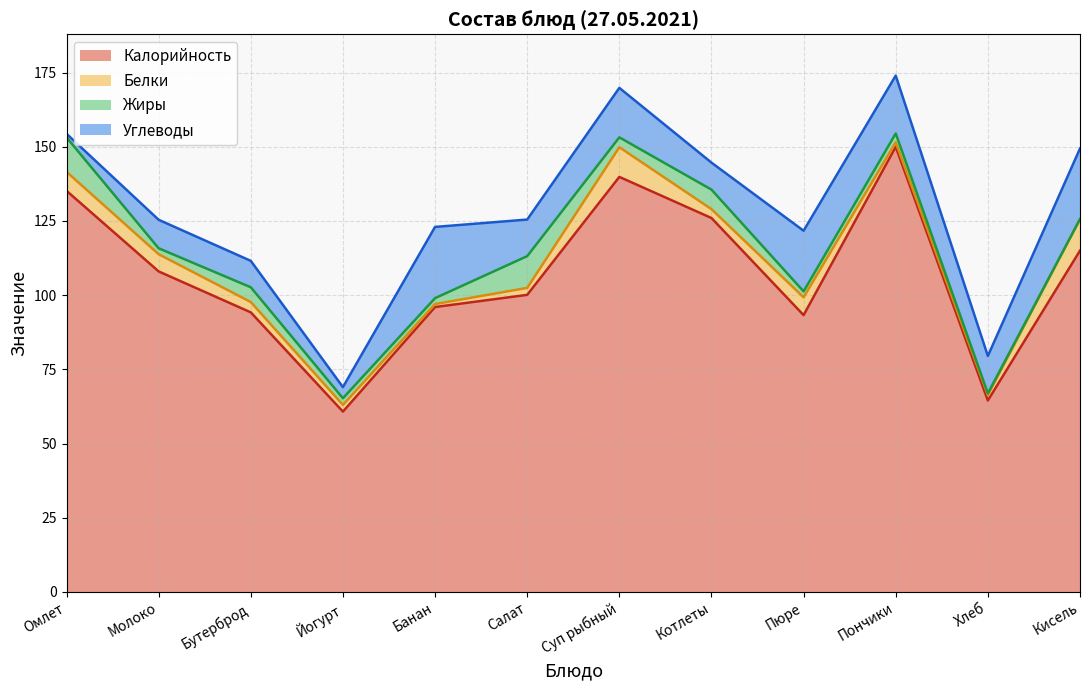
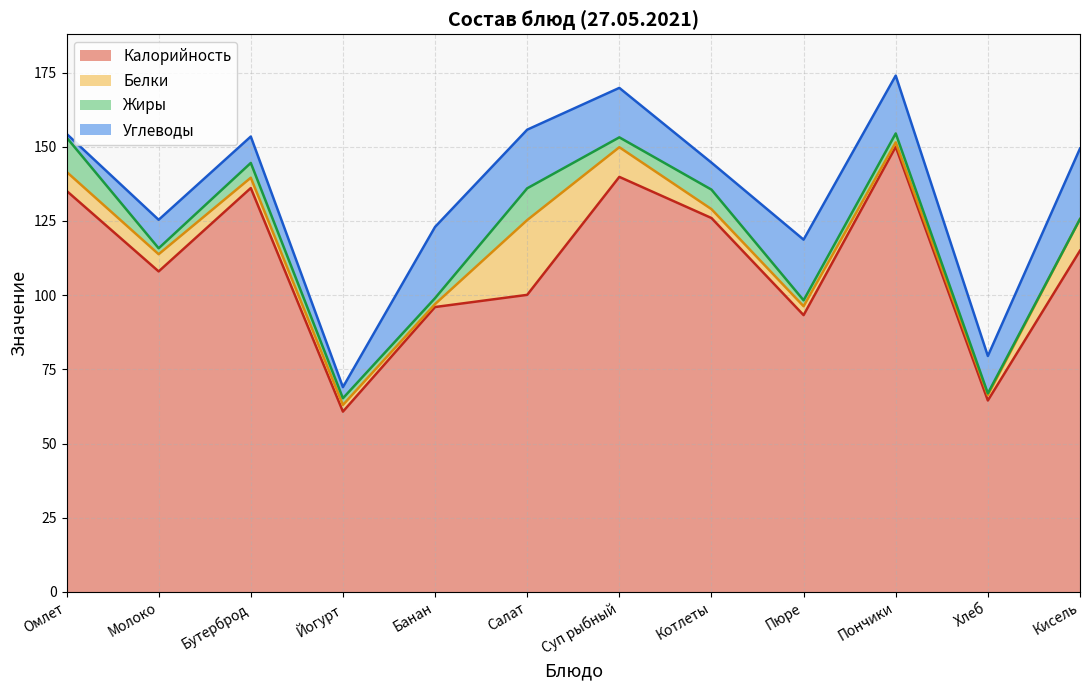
  {
    "Калорийность": {
      "Омлет": 135,
      "Молоко": 108,
-     "Бутерброд": 94,
+     "Бутерброд": 136,
      "Йогурт": 61,
      "Банан": 96,
      "Салат": 100,
      "Суп рыбный": 140,
      "Котлеты": 126,
      "Пюре": 93,
      "Пончики": 150,
      "Хлеб": 65,
      "Кисель": 115
    },
    "Белки": {
      "Омлет": 6,
      "Молоко": 6,
      "Бутерброд": 3,
      "Йогурт": 2,
      "Банан": 1,
-     "Салат": 2,
+     "Салат": 25,
      "Суп рыбный": 10,
      "Котлеты": 3,
-     "Пюре": 6,
+     "Пюре": 3,
      "Пончики": 2
    },
    "Жиры": {
      "Омлет": 12,
      "Молоко": 2,
      "Бутерброд": 5,
      "Йогурт": 2,
      "Банан": 2,
      "Салат": 11,
      "Суп рыбный": 3,
      "Котлеты": 7,
      "Пюре": 2,
      "Пончики": 3
    },
    "Углеводы": {
      "Омлет": 1,
      "Молоко": 10,
      "Бутерброд": 9,
      "Йогурт": 4,
      "Банан": 24,
-     "Салат": 12,
+     "Салат": 20,
      "Суп рыбный": 17,
      "Котлеты": 9,
      "Пюре": 20,
      "Пончики": 20,
      "Хлеб": 13,
      "Кисель": 24
    }
  }
